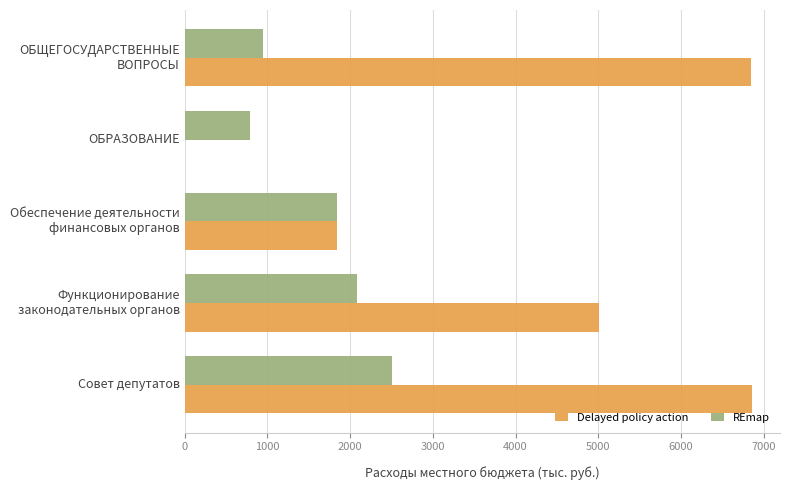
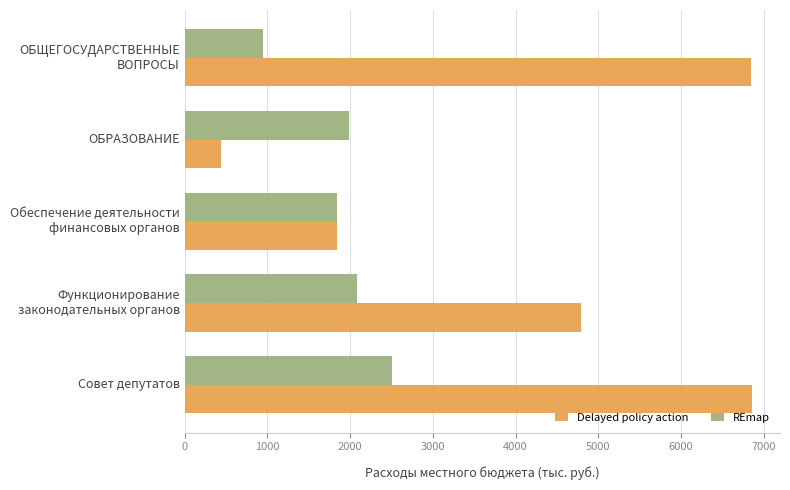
  {
    "Delayed policy action": {
      "ОБЩЕГОСУДАРСТВЕННЫЕ ВОПРОСЫ": 6800,
-     "ОБРАЗОВАНИЕ": 0,
+     "ОБРАЗОВАНИЕ": 400,
      "Обеспечение деятельности финансовых органов": 1800,
-     "Функционирование законодательных органов": 5000,
+     "Функционирование законодательных органов": 4800,
      "Совет депутатов": 6900
    },
    "REmap": {
      "ОБЩЕГОСУДАРСТВЕННЫЕ ВОПРОСЫ": 900,
-     "ОБРАЗОВАНИЕ": 800,
+     "ОБРАЗОВАНИЕ": 2000,
      "Обеспечение деятельности финансовых органов": 1800,
      "Функционирование законодательных органов": 2100,
      "Совет депутатов": 2500
    }
  }
